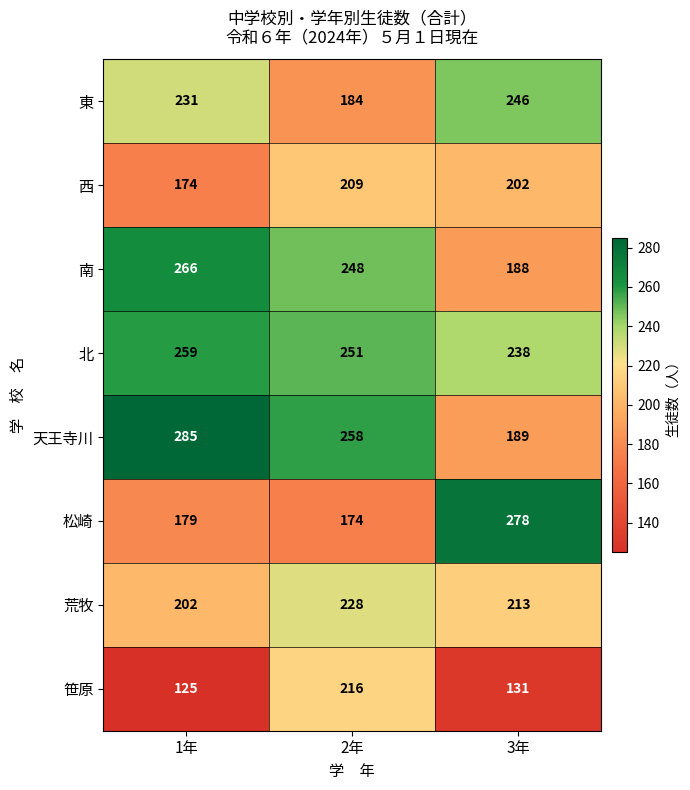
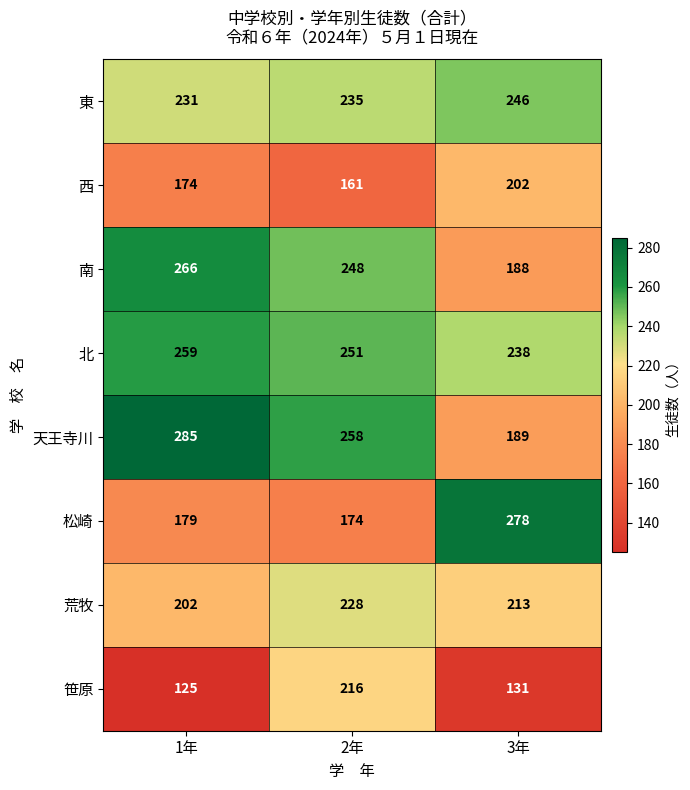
  {
    "東": {
      "1年": 231,
-     "2年": 184,
+     "2年": 235,
      "3年": 246
    },
    "西": {
      "1年": 174,
-     "2年": 209,
+     "2年": 161,
      "3年": 202
    },
    "南": {
      "1年": 266,
      "2年": 248,
      "3年": 188
    },
    "北": {
      "1年": 259,
      "2年": 251,
      "3年": 238
    },
    "天王寺川": {
      "1年": 285,
      "2年": 258,
      "3年": 189
    },
    "松崎": {
      "1年": 179,
      "2年": 174,
      "3年": 278
    },
    "荒牧": {
      "1年": 202,
      "2年": 228,
      "3年": 213
    },
    "笹原": {
      "1年": 125,
      "2年": 216,
      "3年": 131
    }
  }
